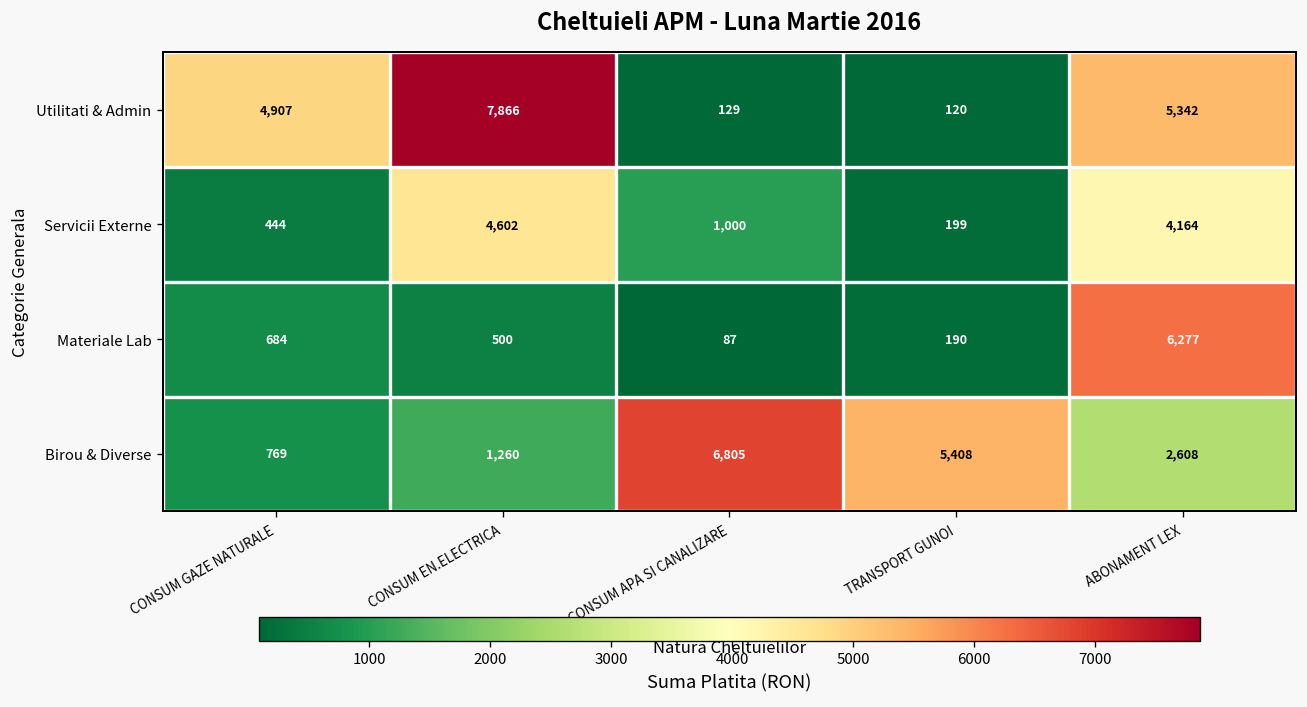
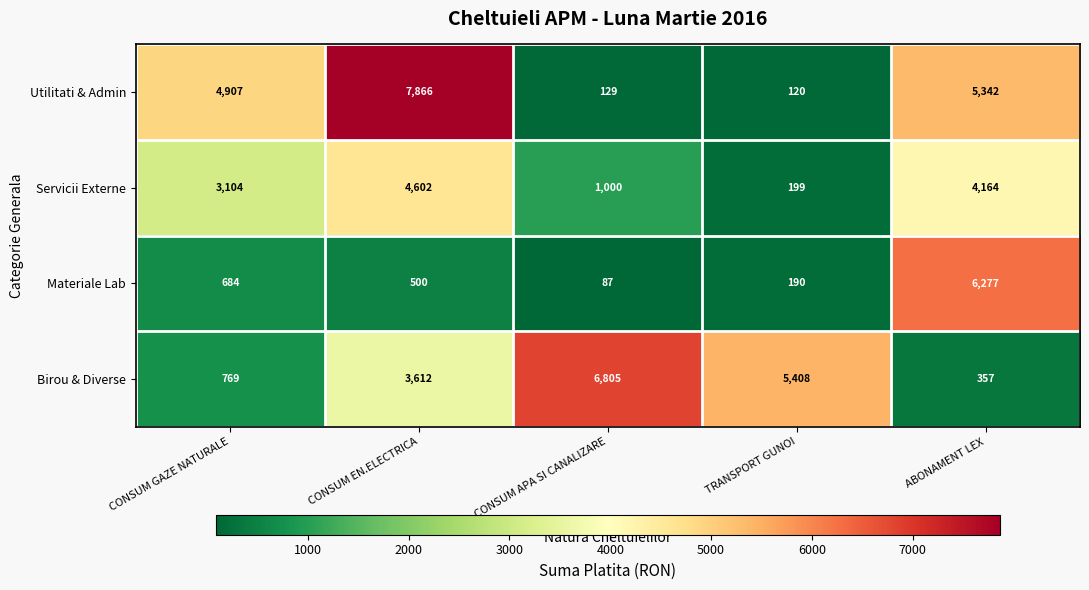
  {
    "Utilitati & Admin": {
      "CONSUM GAZE NATURALE": "4,907",
      "CONSUM EN.ELECTRICA": "7,866",
      "CONSUM APA SI CANALIZARE": "129",
      "TRANSPORT GUNOI": "120",
      "ABONAMENT LEX": "5,342"
    },
    "Servicii Externe": {
-     "CONSUM GAZE NATURALE": "444",
+     "CONSUM GAZE NATURALE": "3,104",
      "CONSUM EN.ELECTRICA": "4,602",
      "CONSUM APA SI CANALIZARE": "1,000",
      "TRANSPORT GUNOI": "199",
      "ABONAMENT LEX": "4,164"
    },
    "Materiale Lab": {
      "CONSUM GAZE NATURALE": "684",
      "CONSUM EN.ELECTRICA": "500",
      "CONSUM APA SI CANALIZARE": "87",
      "TRANSPORT GUNOI": "190",
      "ABONAMENT LEX": "6,277"
    },
    "Birou & Diverse": {
      "CONSUM GAZE NATURALE": "769",
-     "CONSUM EN.ELECTRICA": "1,260",
+     "CONSUM EN.ELECTRICA": "3,612",
      "CONSUM APA SI CANALIZARE": "6,805",
      "TRANSPORT GUNOI": "5,408",
-     "ABONAMENT LEX": "2,608"
+     "ABONAMENT LEX": "357"
    }
  }
